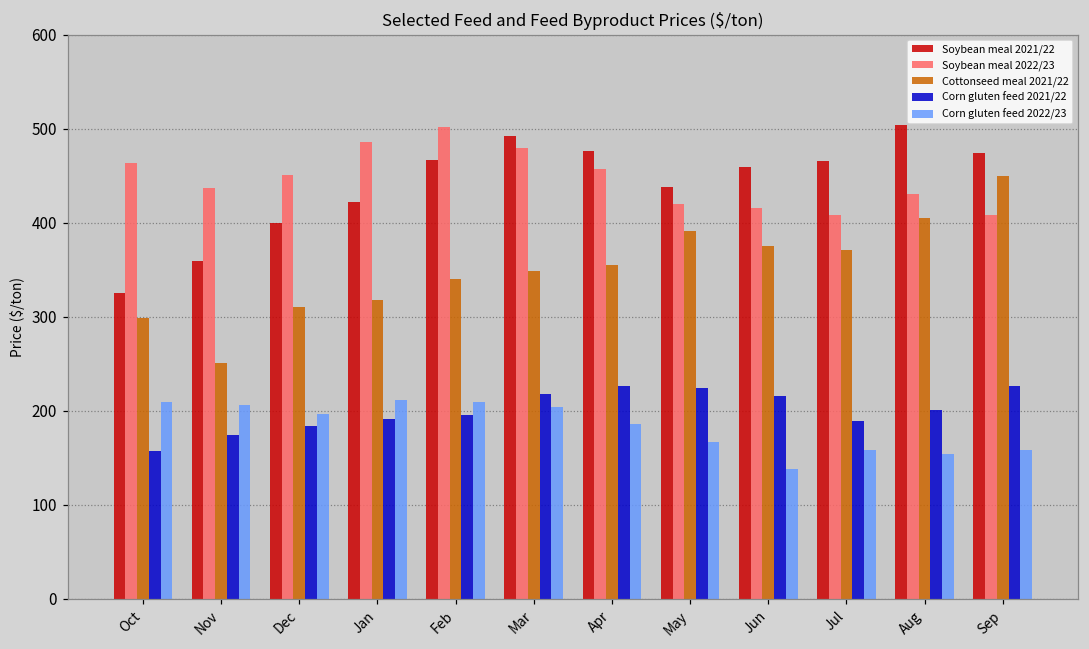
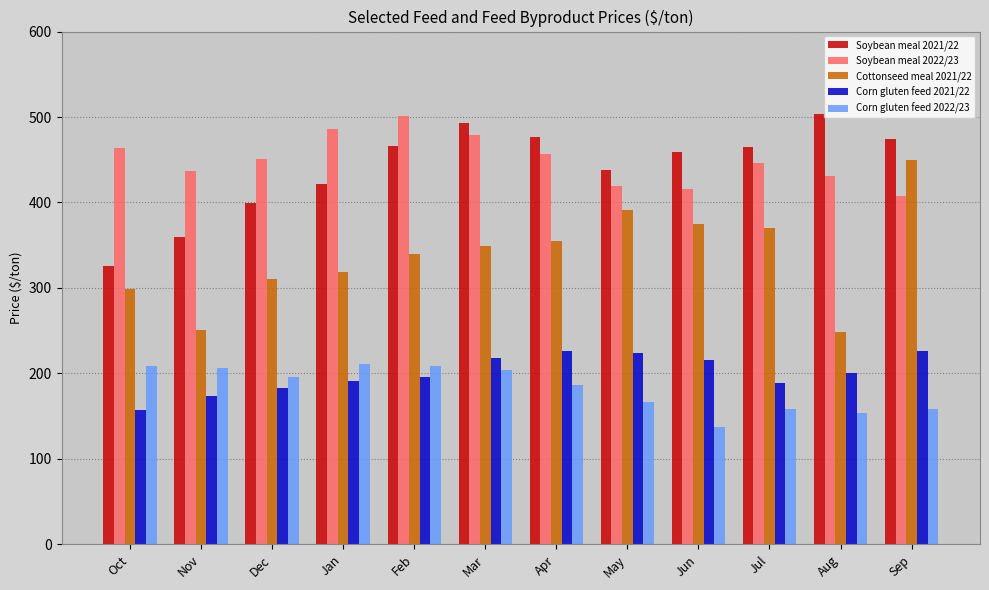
  {
    "Soybean meal 2021/22": {
      "Oct": 330,
      "Nov": 360,
      "Dec": 400,
      "Jan": 420,
      "Feb": 470,
      "Mar": 490,
      "Apr": 480,
      "May": 440,
      "Jun": 460,
      "Jul": 470,
      "Aug": 500,
      "Sep": 470
    },
    "Soybean meal 2022/23": {
      "Oct": 460,
      "Nov": 440,
      "Dec": 450,
      "Jan": 490,
      "Feb": 500,
      "Mar": 480,
      "Apr": 460,
      "May": 420,
      "Jun": 420,
-     "Jul": 410,
+     "Jul": 450,
      "Aug": 430,
      "Sep": 410
    },
    "Cottonseed meal 2021/22": {
      "Oct": 300,
      "Nov": 250,
      "Dec": 310,
      "Jan": 320,
      "Feb": 340,
      "Mar": 350,
      "Apr": 360,
      "May": 390,
      "Jun": 380,
      "Jul": 370,
-     "Aug": 410,
+     "Aug": 250,
      "Sep": 450
    },
    "Corn gluten feed 2021/22": {
      "Oct": 160,
      "Nov": 170,
      "Dec": 180,
      "Jan": 190,
      "Feb": 200,
      "Mar": 220,
      "Apr": 230,
      "May": 220,
      "Jun": 220,
      "Jul": 190,
      "Aug": 200,
      "Sep": 230
    },
    "Corn gluten feed 2022/23": {
      "Oct": 210,
      "Nov": 210,
      "Dec": 200,
      "Jan": 210,
      "Feb": 210,
      "Mar": 200,
      "Apr": 190,
      "May": 170,
      "Jun": 140,
      "Jul": 160,
      "Aug": 150,
      "Sep": 160
    }
  }
